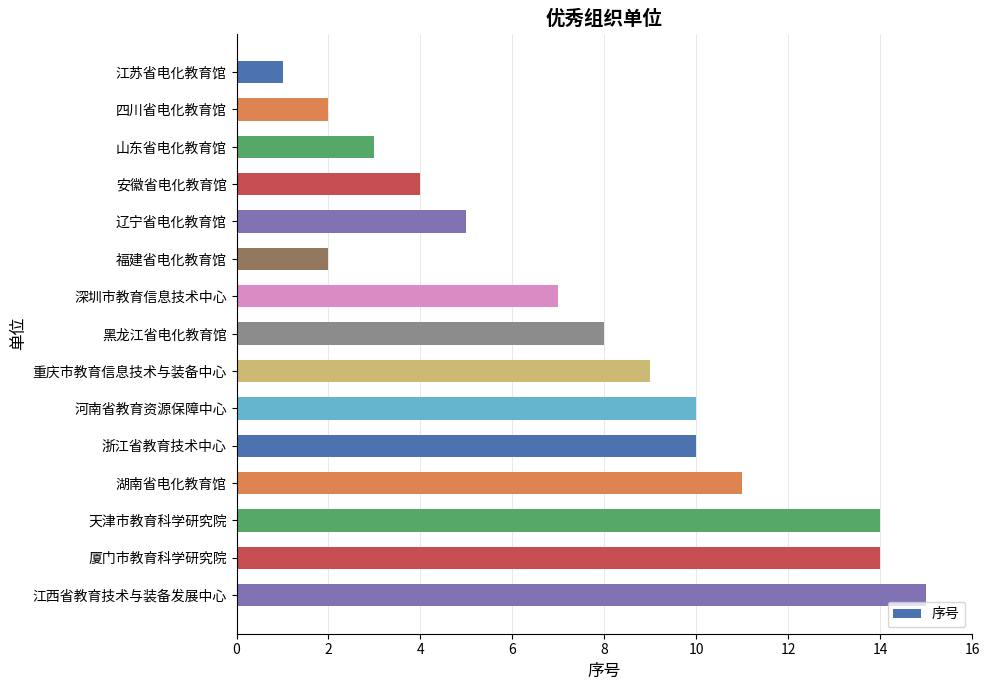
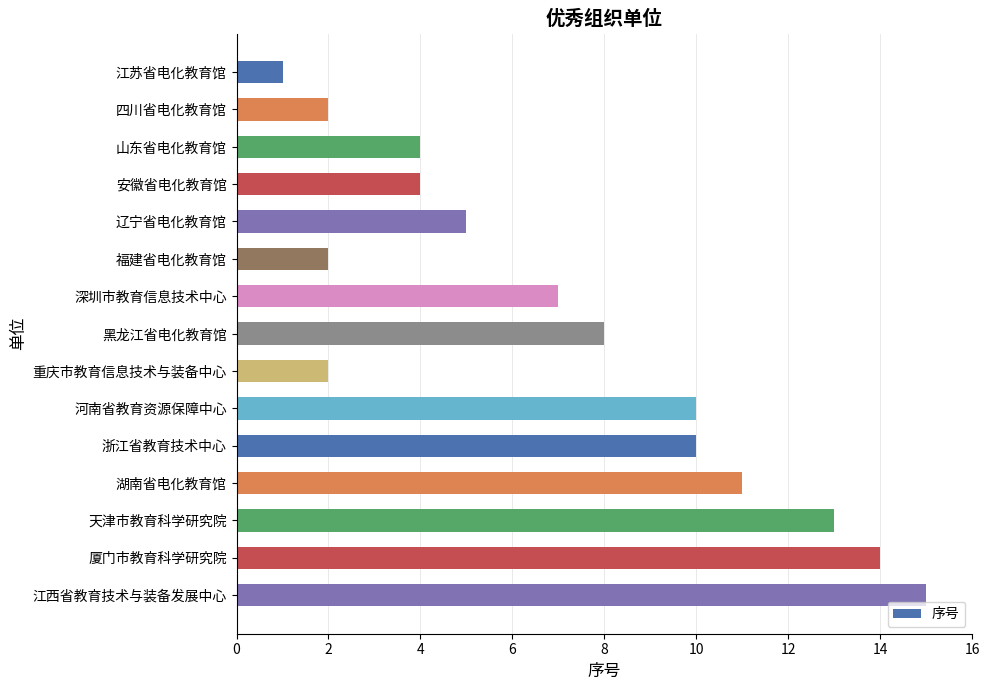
  {
    "江苏省电化教育馆": 1,
    "四川省电化教育馆": 2,
-   "山东省电化教育馆": 3,
+   "山东省电化教育馆": 4,
    "安徽省电化教育馆": 4,
    "辽宁省电化教育馆": 5,
    "福建省电化教育馆": 2,
    "深圳市教育信息技术中心": 7,
    "黑龙江省电化教育馆": 8,
-   "重庆市教育信息技术与装备中心": 9,
+   "重庆市教育信息技术与装备中心": 2,
    "河南省教育资源保障中心": 10,
    "浙江省教育技术中心": 10,
    "湖南省电化教育馆": 11,
-   "天津市教育科学研究院": 14,
+   "天津市教育科学研究院": 13,
    "厦门市教育科学研究院": 14,
    "江西省教育技术与装备发展中心": 15
  }
